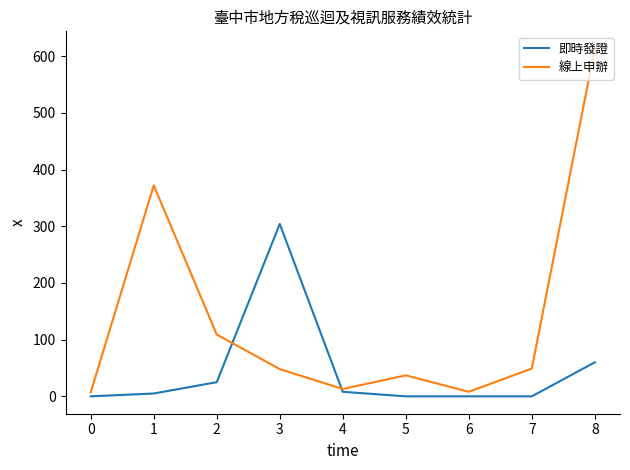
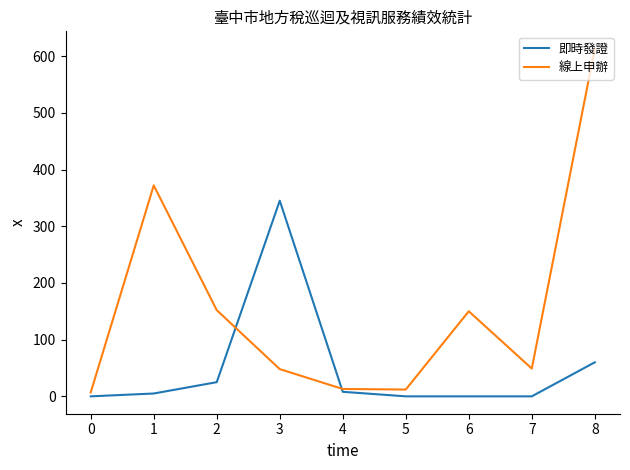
  {
    "即時發證": {
      "0": 0,
      "1": 10,
      "2": 30,
-     "3": 300,
+     "3": 350,
      "4": 10,
      "5": 0,
      "6": 0,
      "7": 0,
      "8": 60
    },
    "線上申辦": {
      "0": 10,
      "1": 370,
-     "2": 110,
+     "2": 150,
      "3": 50,
      "4": 10,
-     "5": 40,
-     "6": 10,
+     "5": 10,
+     "6": 150,
      "7": 50
    }
  }
